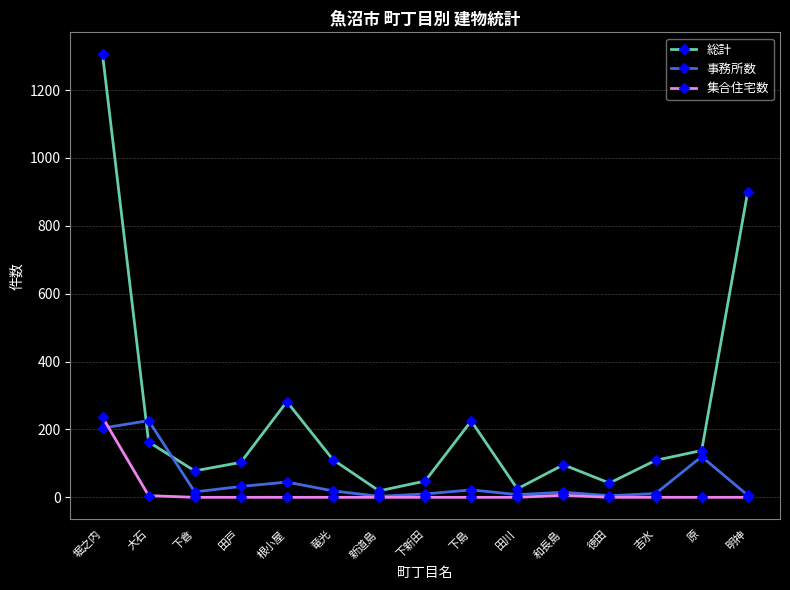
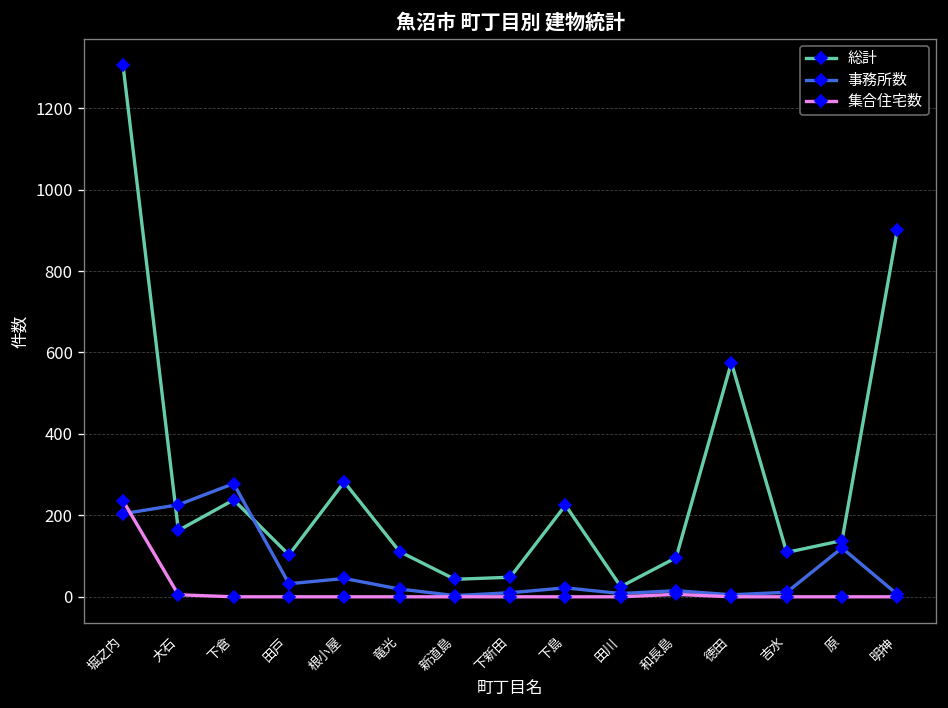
  {
    "総計": {
      "堀之内": 1310,
      "大石": 160,
-     "下倉": 80,
+     "下倉": 240,
      "田戸": 100,
      "根小屋": 280,
      "竜光": 110,
-     "新道島": 20,
+     "新道島": 40,
      "下新田": 50,
      "下島": 230,
      "田川": 30,
      "和長島": 100,
-     "徳田": 40,
+     "徳田": 580,
      "吉水": 110,
      "原": 140,
      "明神": 900
    },
    "事務所数": {
      "堀之内": 200,
      "大石": 230,
-     "下倉": 20,
+     "下倉": 280,
      "田戸": 30,
      "根小屋": 50,
      "竜光": 20,
      "下新田": 10,
      "下島": 20,
      "田川": 10,
      "和長島": 20,
      "吉水": 10,
      "原": 120
    },
    "集合住宅数": {
      "堀之内": 240,
      "大石": 10,
      "下倉": 0,
      "田戸": 0,
      "根小屋": 0,
      "竜光": 0,
      "下新田": 0,
      "下島": 0,
      "田川": 0,
      "和長島": 10,
      "吉水": 0,
      "原": 0
    }
  }
